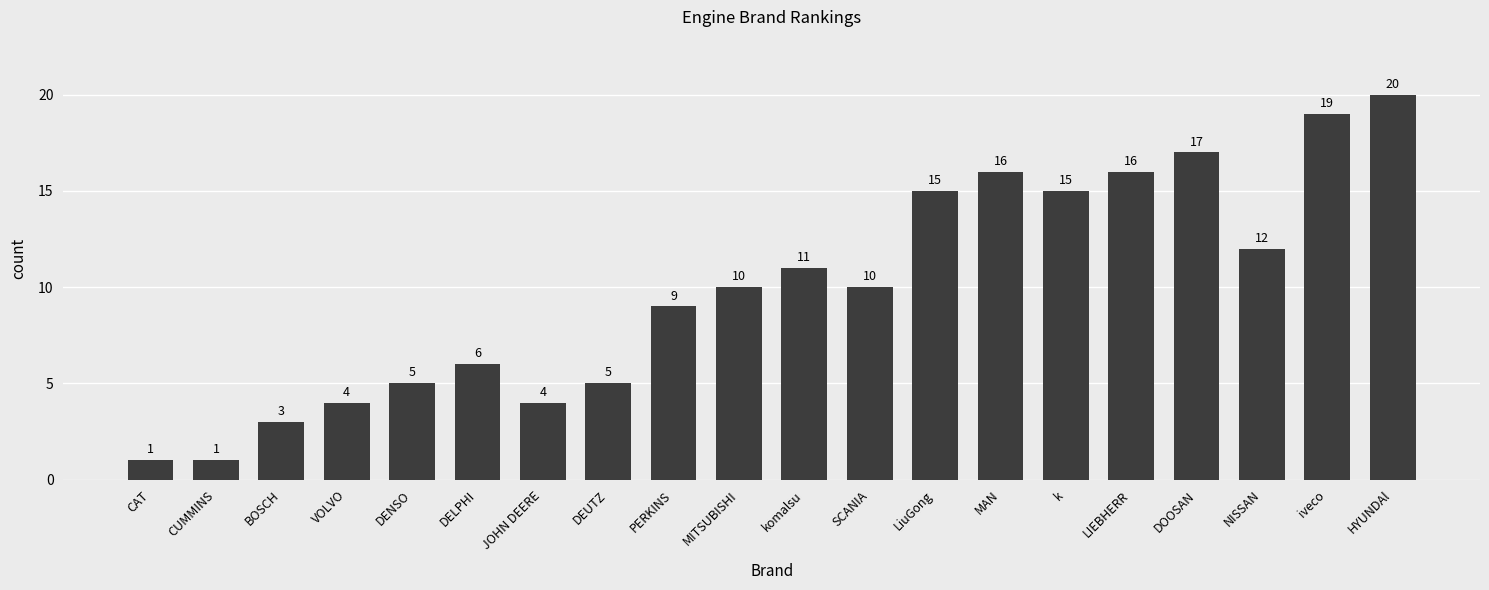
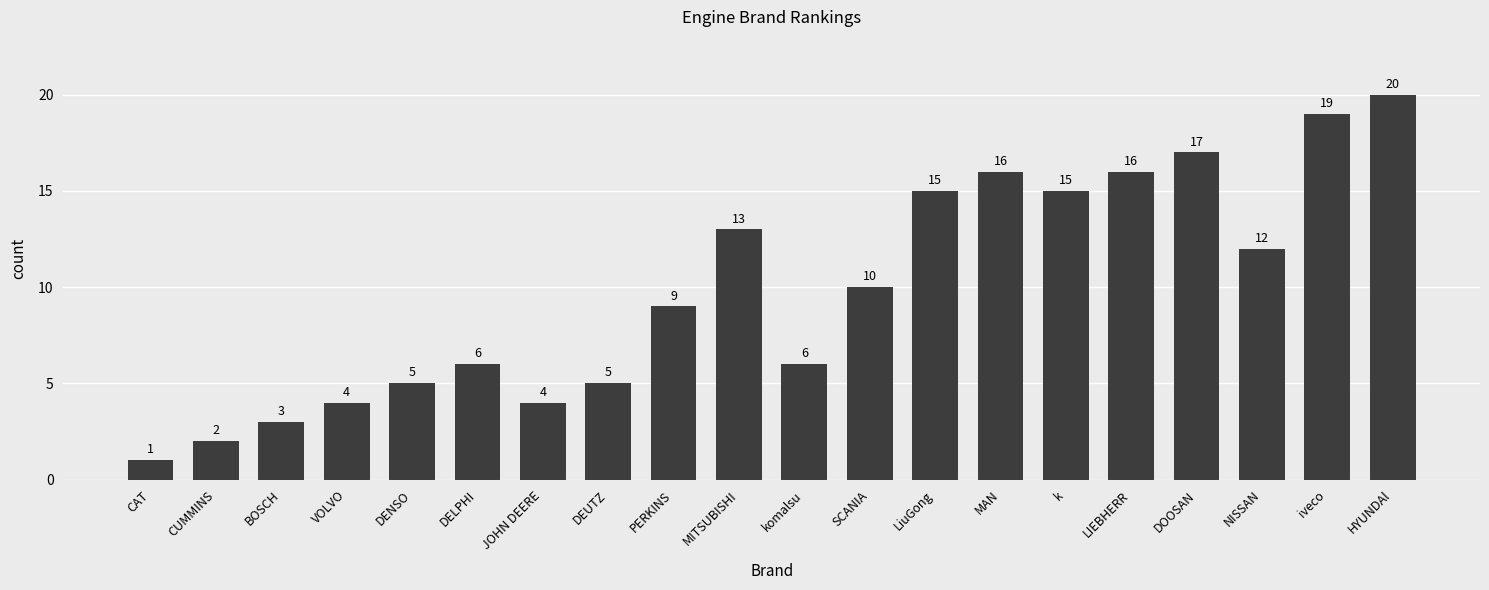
  {
    "CAT": 1,
-   "CUMMINS": 1,
+   "CUMMINS": 2,
    "BOSCH": 3,
    "VOLVO": 4,
    "DENSO": 5,
    "DELPHI": 6,
    "JOHN DEERE": 4,
    "DEUTZ": 5,
    "PERKINS": 9,
-   "MITSUBISHI": 10,
-   "komalsu": 11,
+   "MITSUBISHI": 13,
+   "komalsu": 6,
    "SCANIA": 10,
    "LiuGong": 15,
    "MAN": 16,
    "k": 15,
    "LIEBHERR": 16,
    "DOOSAN": 17,
    "NISSAN": 12,
    "iveco": 19,
    "HYUNDAl": 20
  }
